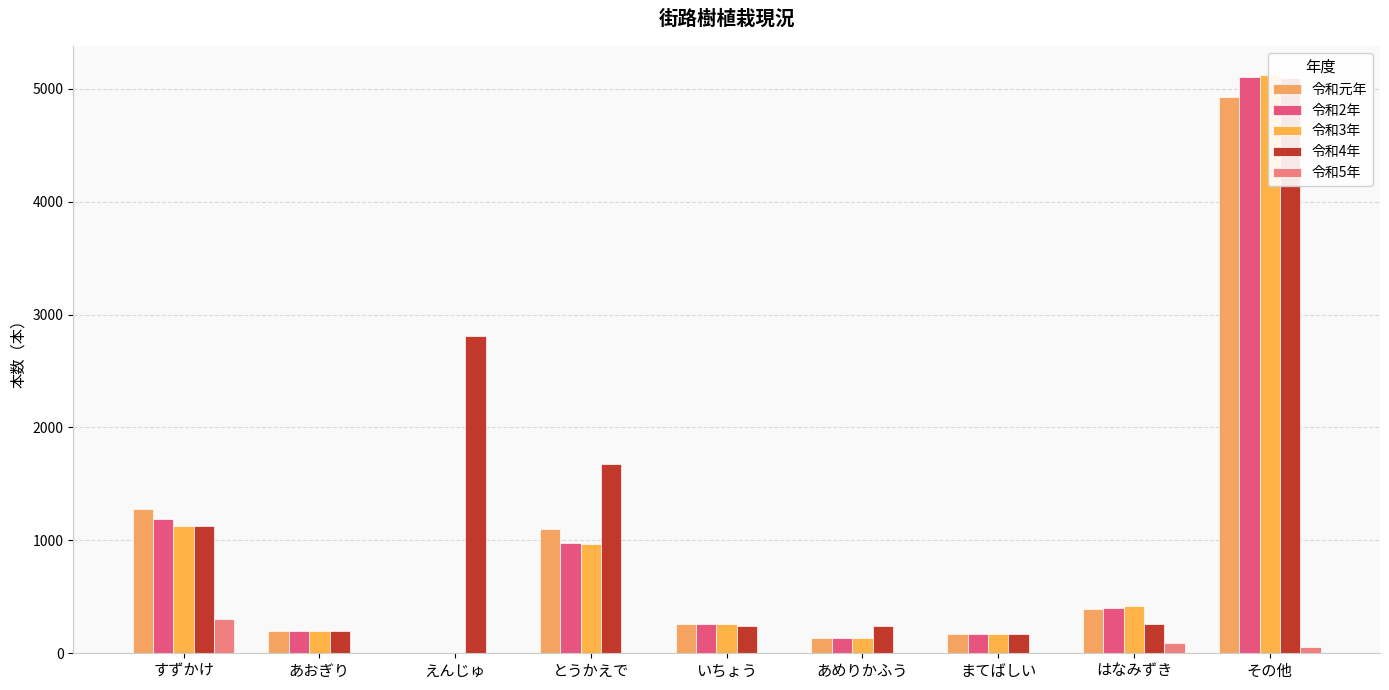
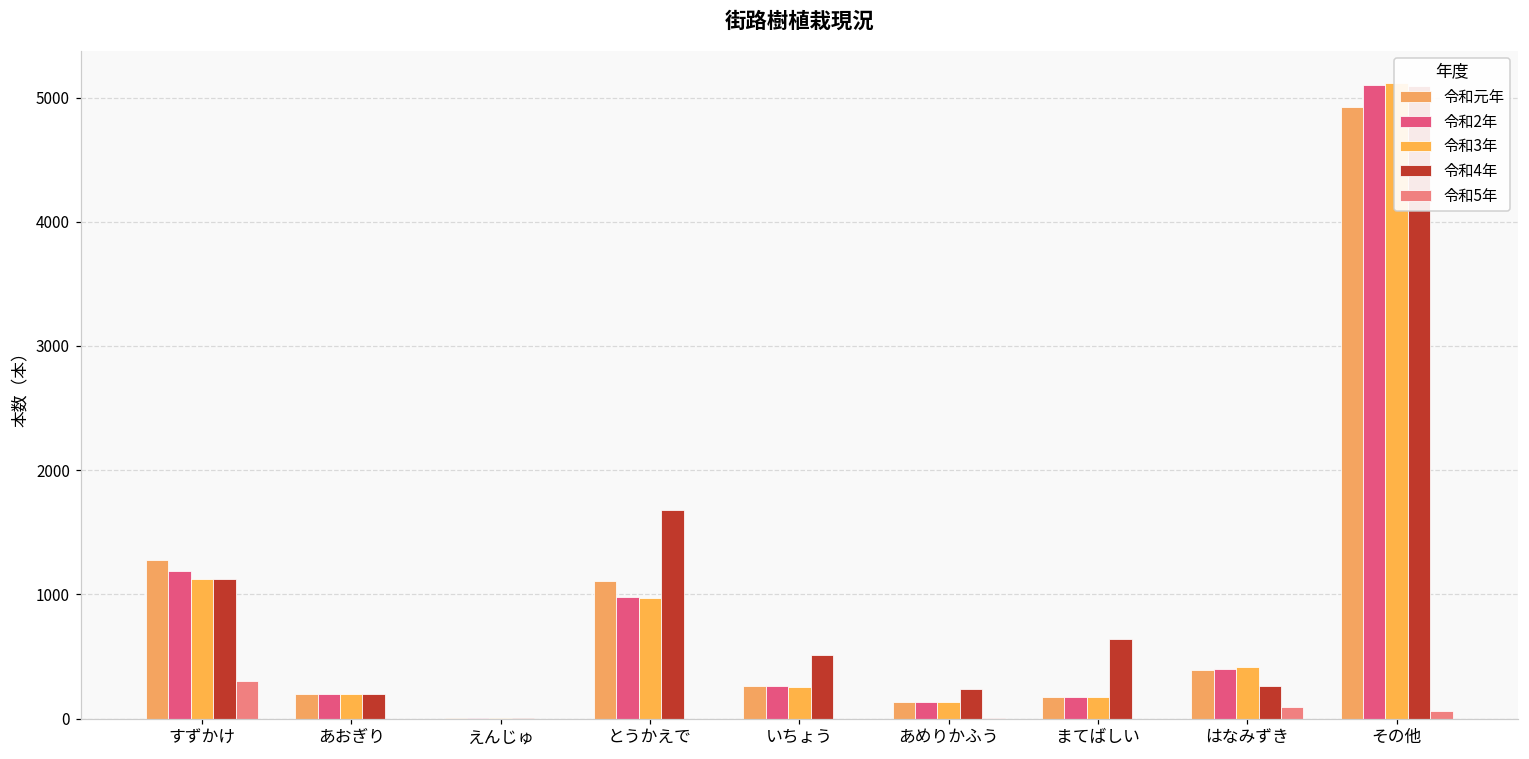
  {
    "令和4年": {
      "すずかけ": 1130,
      "あおぎり": 200,
-     "えんじゅ": 2810,
+     "えんじゅ": 10,
      "とうかえで": 1680,
-     "いちょう": 250,
+     "いちょう": 510,
      "あめりかふう": 240,
-     "まてばしい": 170,
+     "まてばしい": 640,
      "はなみずき": 260
    }
  }
